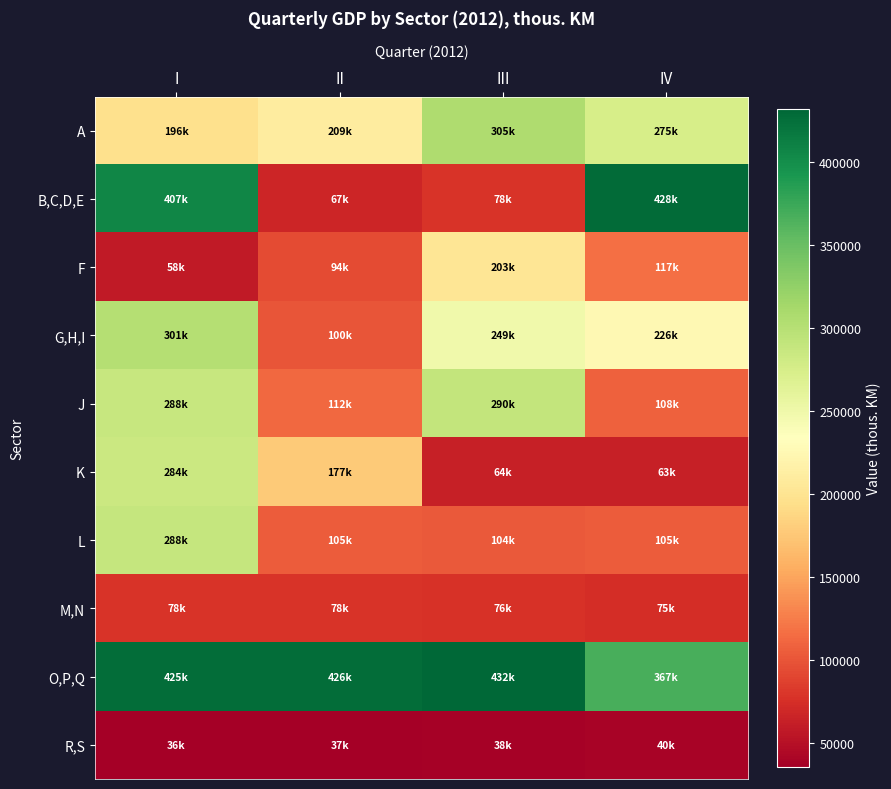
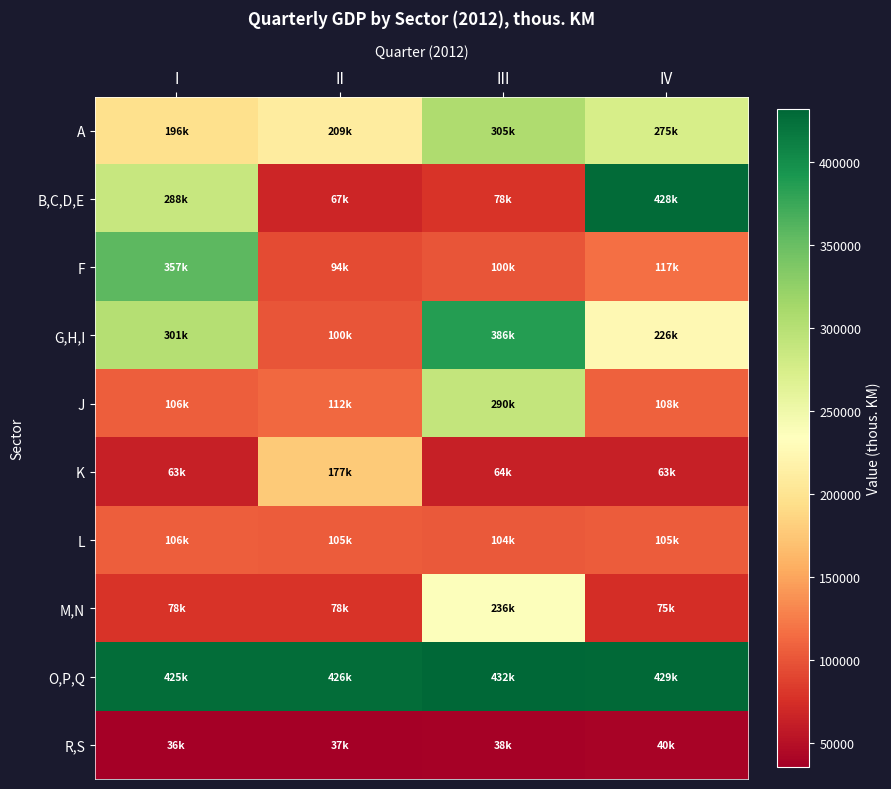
  {
    "A": {
      "I": "196k",
      "II": "209k",
      "III": "305k",
      "IV": "275k"
    },
    "B,C,D,E": {
-     "I": "407k",
+     "I": "288k",
      "II": "67k",
      "III": "78k",
      "IV": "428k"
    },
    "F": {
-     "I": "58k",
+     "I": "357k",
      "II": "94k",
-     "III": "203k",
+     "III": "100k",
      "IV": "117k"
    },
    "G,H,I": {
      "I": "301k",
      "II": "100k",
-     "III": "249k",
+     "III": "386k",
      "IV": "226k"
    },
    "J": {
-     "I": "288k",
+     "I": "106k",
      "II": "112k",
      "III": "290k",
      "IV": "108k"
    },
    "K": {
-     "I": "284k",
+     "I": "63k",
      "II": "177k",
      "III": "64k",
      "IV": "63k"
    },
    "L": {
-     "I": "288k",
+     "I": "106k",
      "II": "105k",
      "III": "104k",
      "IV": "105k"
    },
    "M,N": {
      "I": "78k",
      "II": "78k",
-     "III": "76k",
+     "III": "236k",
      "IV": "75k"
    },
    "O,P,Q": {
      "I": "425k",
      "II": "426k",
      "III": "432k",
-     "IV": "367k"
+     "IV": "429k"
    },
    "R,S": {
      "I": "36k",
      "II": "37k",
      "III": "38k",
      "IV": "40k"
    }
  }
